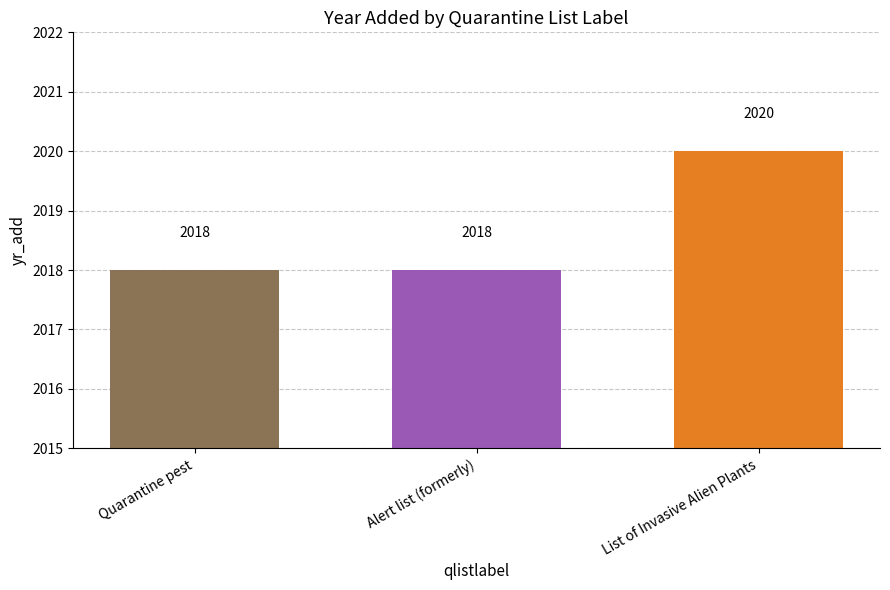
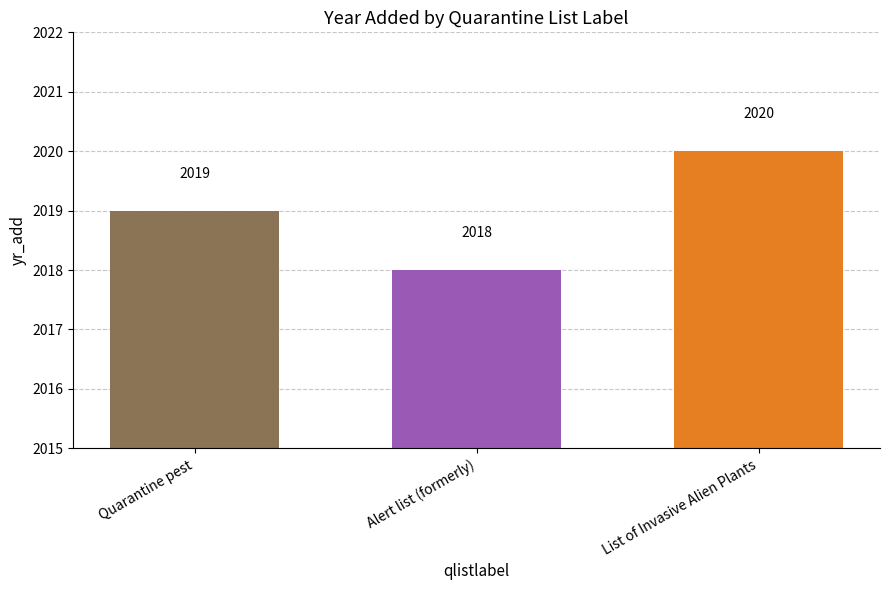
  {
-   "Quarantine pest": 2018
+   "Quarantine pest": 2019
  }
